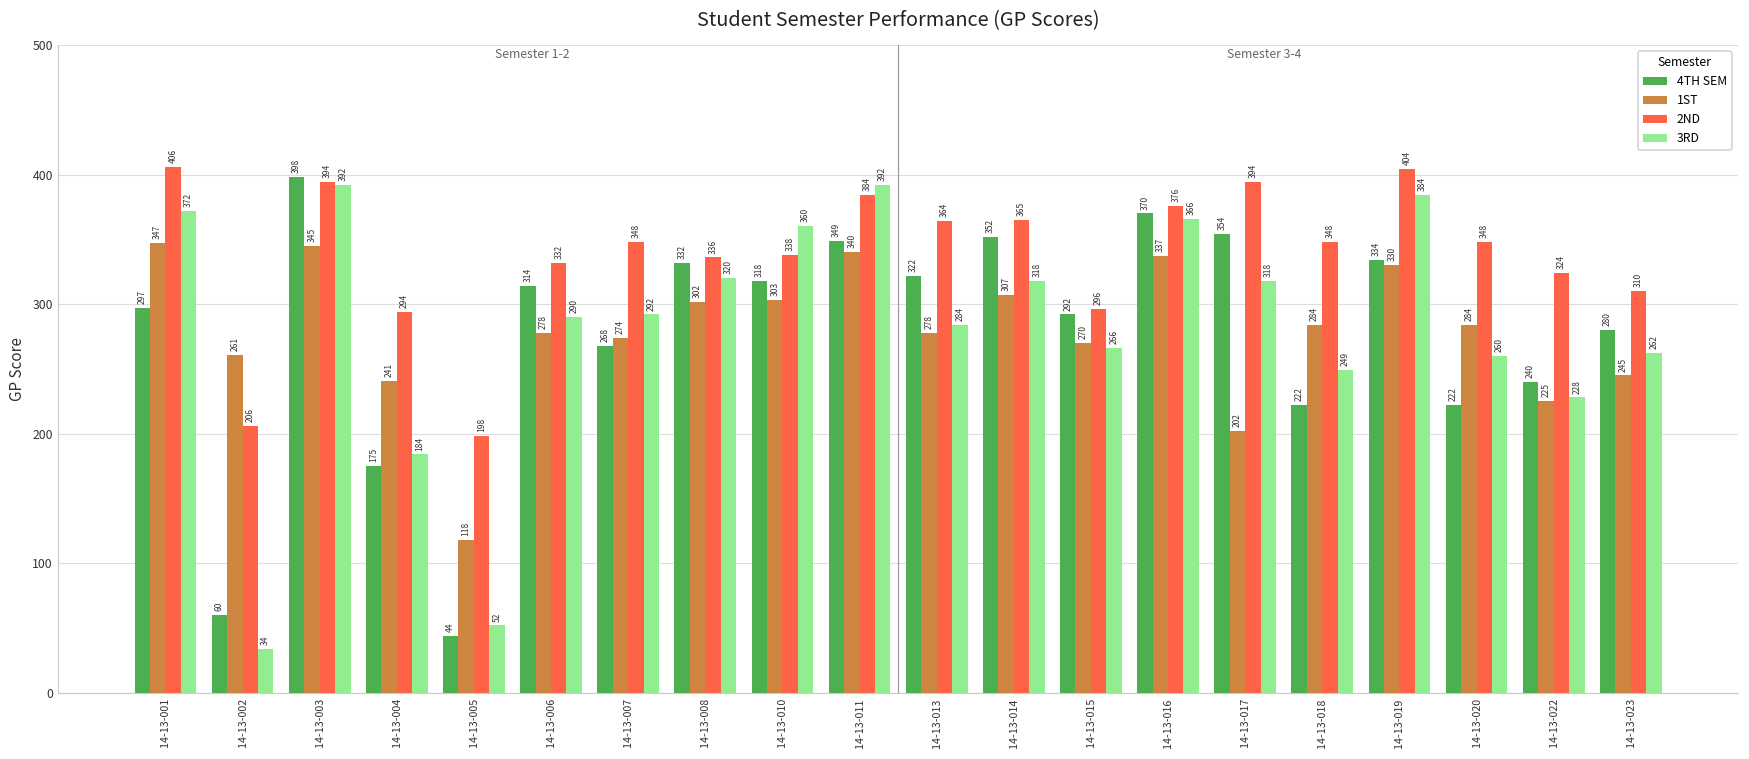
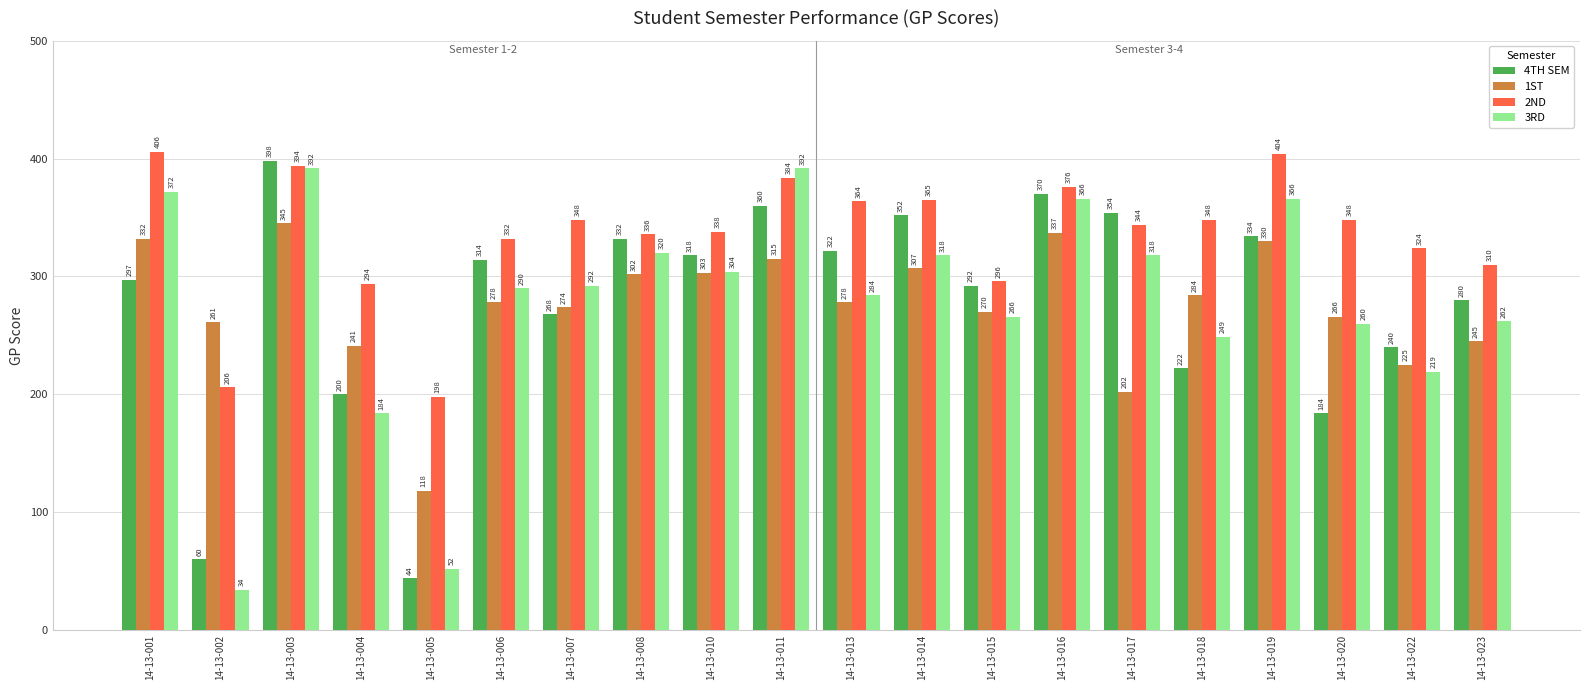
  {
    "4TH SEM": {
      "14-13-001": 297,
      "14-13-002": 60,
      "14-13-003": 398,
-     "14-13-004": 175,
+     "14-13-004": 200,
      "14-13-005": 44,
      "14-13-006": 314,
      "14-13-007": 268,
      "14-13-008": 332,
      "14-13-010": 318,
-     "14-13-011": 349,
+     "14-13-011": 360,
      "14-13-013": 322,
      "14-13-014": 352,
      "14-13-015": 292,
      "14-13-016": 370,
      "14-13-017": 354,
      "14-13-018": 222,
      "14-13-019": 334,
-     "14-13-020": 222,
+     "14-13-020": 184,
      "14-13-022": 240,
      "14-13-023": 280
    },
    "1ST": {
-     "14-13-001": 347,
+     "14-13-001": 332,
      "14-13-002": 261,
      "14-13-003": 345,
      "14-13-004": 241,
      "14-13-005": 118,
      "14-13-006": 278,
      "14-13-007": 274,
      "14-13-008": 302,
      "14-13-010": 303,
-     "14-13-011": 340,
+     "14-13-011": 315,
      "14-13-013": 278,
      "14-13-014": 307,
      "14-13-015": 270,
      "14-13-016": 337,
      "14-13-017": 202,
      "14-13-018": 284,
      "14-13-019": 330,
-     "14-13-020": 284,
+     "14-13-020": 266,
      "14-13-022": 225,
      "14-13-023": 245
    },
    "2ND": {
      "14-13-001": 406,
      "14-13-002": 206,
      "14-13-003": 394,
      "14-13-004": 294,
      "14-13-005": 198,
      "14-13-006": 332,
      "14-13-007": 348,
      "14-13-008": 336,
      "14-13-010": 338,
      "14-13-011": 384,
      "14-13-013": 364,
      "14-13-014": 365,
      "14-13-015": 296,
      "14-13-016": 376,
-     "14-13-017": 394,
+     "14-13-017": 344,
      "14-13-018": 348,
      "14-13-019": 404,
      "14-13-020": 348,
      "14-13-022": 324,
      "14-13-023": 310
    },
    "3RD": {
      "14-13-001": 372,
      "14-13-002": 34,
      "14-13-003": 392,
      "14-13-004": 184,
      "14-13-005": 52,
      "14-13-006": 290,
      "14-13-007": 292,
      "14-13-008": 320,
-     "14-13-010": 360,
+     "14-13-010": 304,
      "14-13-011": 392,
      "14-13-013": 284,
      "14-13-014": 318,
      "14-13-015": 266,
      "14-13-016": 366,
      "14-13-017": 318,
      "14-13-018": 249,
-     "14-13-019": 384,
+     "14-13-019": 366,
      "14-13-020": 260,
-     "14-13-022": 228,
+     "14-13-022": 219,
      "14-13-023": 262
    }
  }
